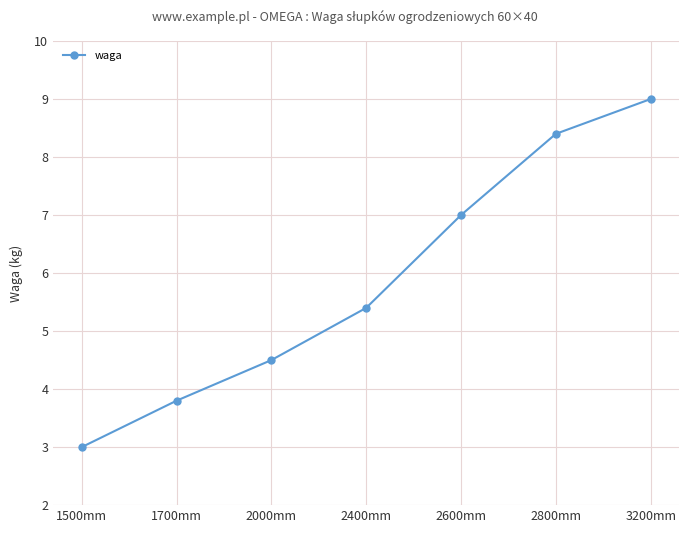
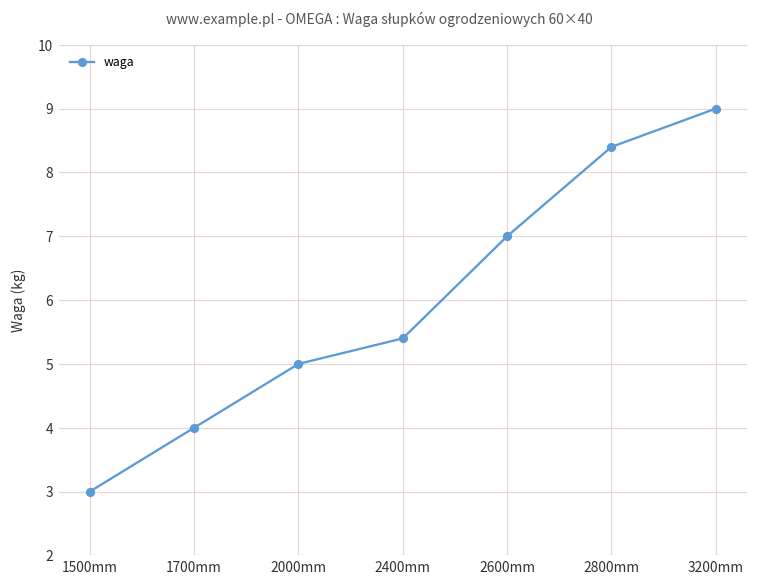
  {
    "1500mm": 3.0,
-   "1700mm": 3.8,
-   "2000mm": 4.5,
+   "1700mm": 4.0,
+   "2000mm": 5.0,
    "2400mm": 5.4,
    "2600mm": 7.0,
    "2800mm": 8.4,
    "3200mm": 9.0
  }
